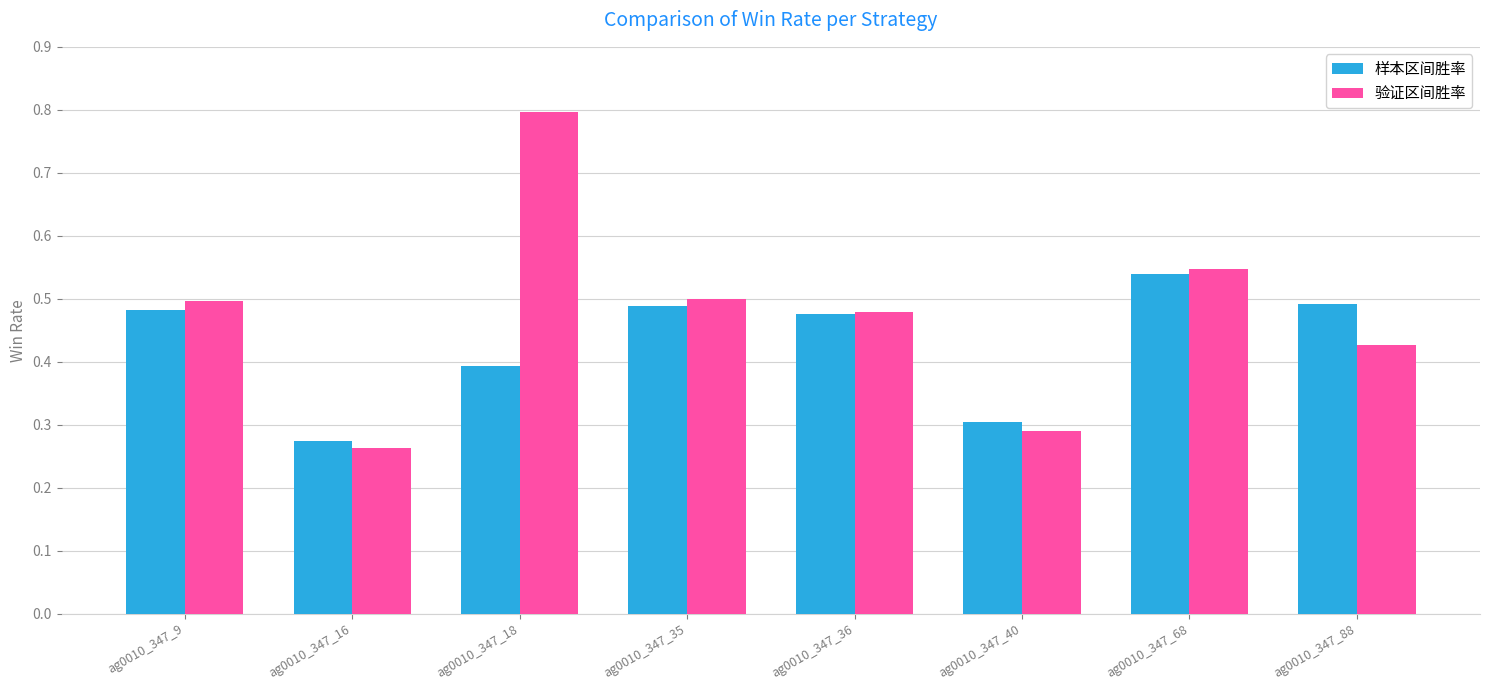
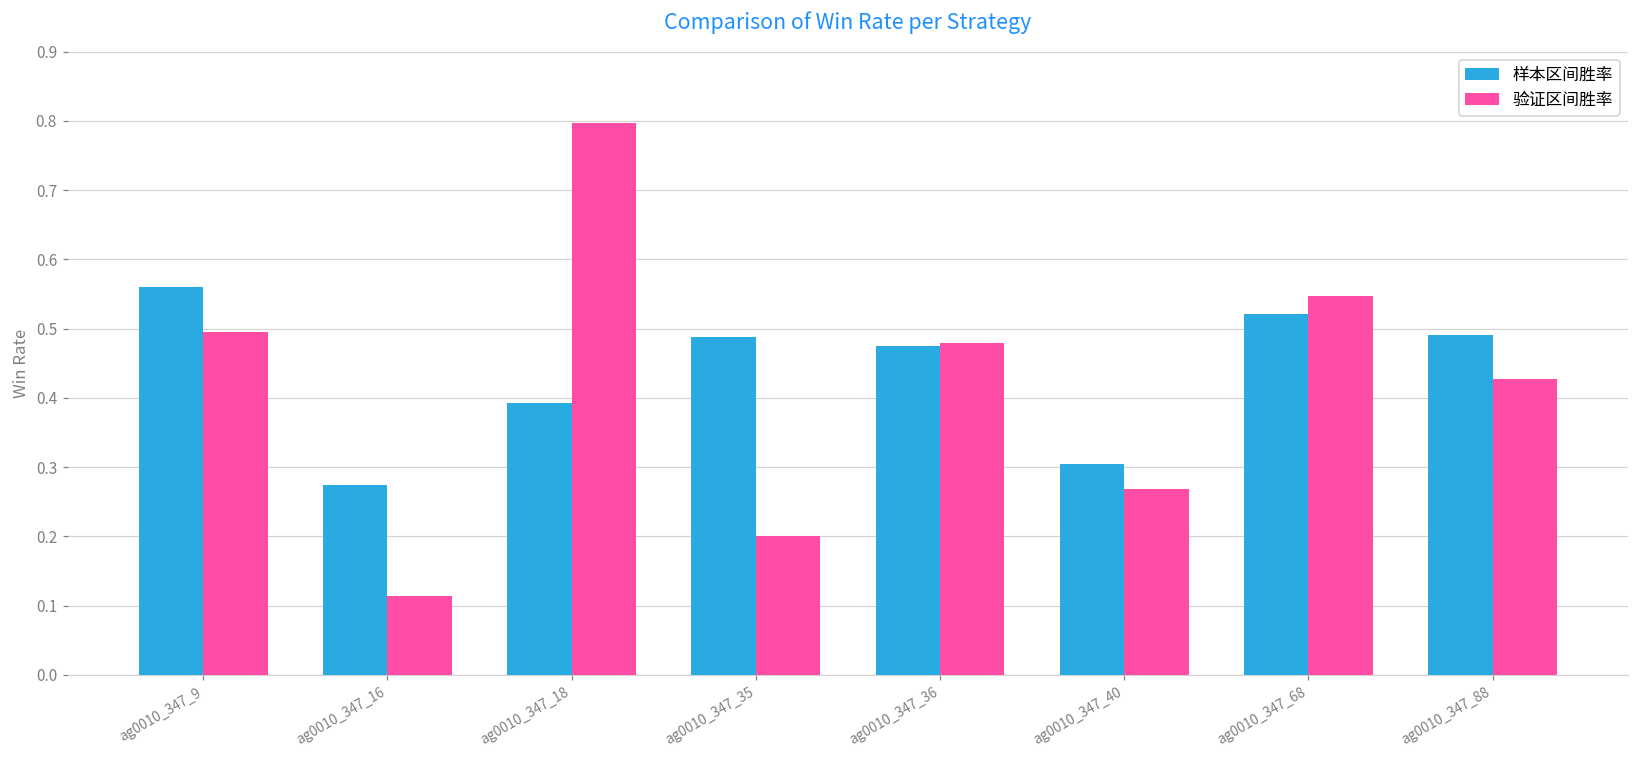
  {
    "样本区间胜率": {
-     "ag0010_347_9": 0.48,
+     "ag0010_347_9": 0.56,
      "ag0010_347_16": 0.27,
      "ag0010_347_18": 0.39,
      "ag0010_347_35": 0.49,
      "ag0010_347_36": 0.48,
      "ag0010_347_40": 0.30,
-     "ag0010_347_68": 0.54,
+     "ag0010_347_68": 0.52,
      "ag0010_347_88": 0.49
    },
    "验证区间胜率": {
      "ag0010_347_9": 0.50,
-     "ag0010_347_16": 0.26,
+     "ag0010_347_16": 0.11,
      "ag0010_347_18": 0.80,
-     "ag0010_347_35": 0.50,
+     "ag0010_347_35": 0.20,
      "ag0010_347_36": 0.48,
-     "ag0010_347_40": 0.29,
+     "ag0010_347_40": 0.27,
      "ag0010_347_68": 0.55,
      "ag0010_347_88": 0.43
    }
  }
